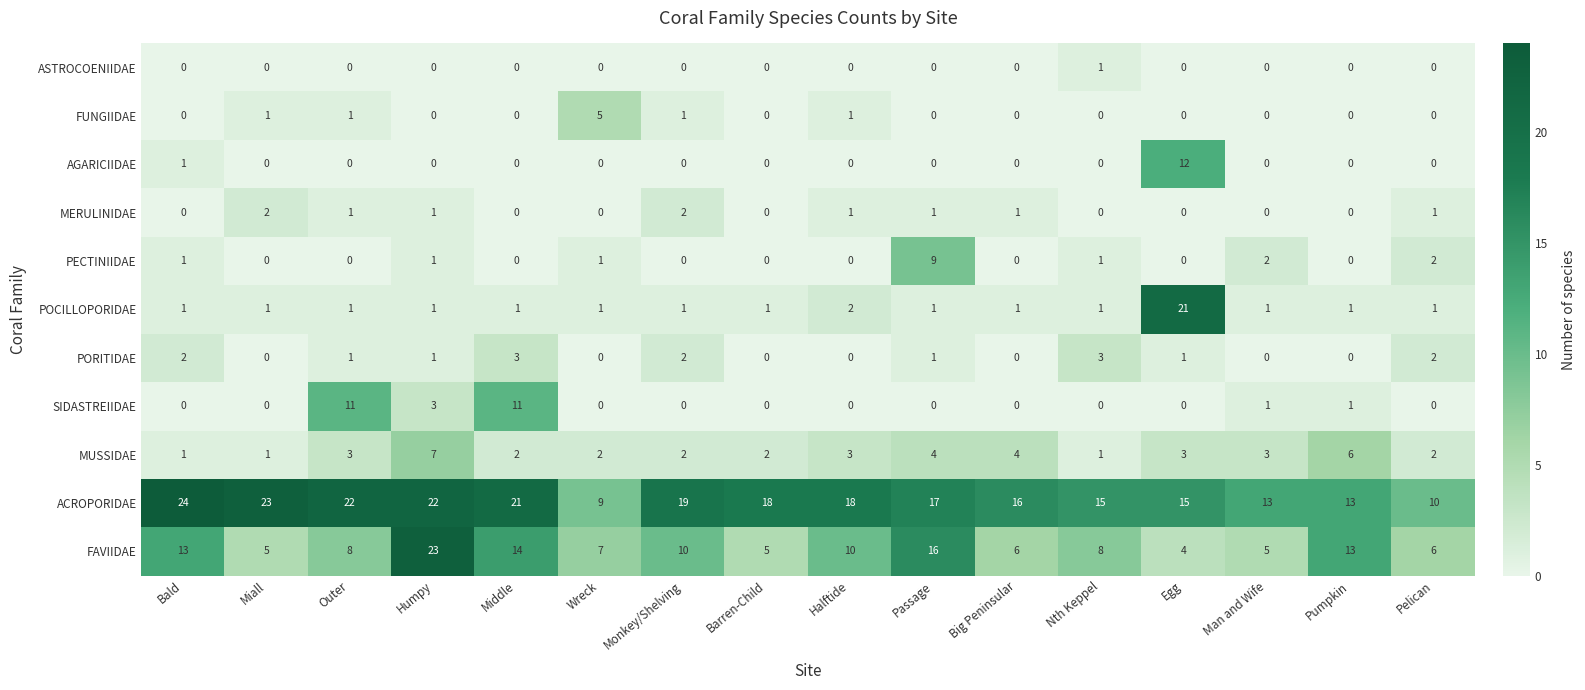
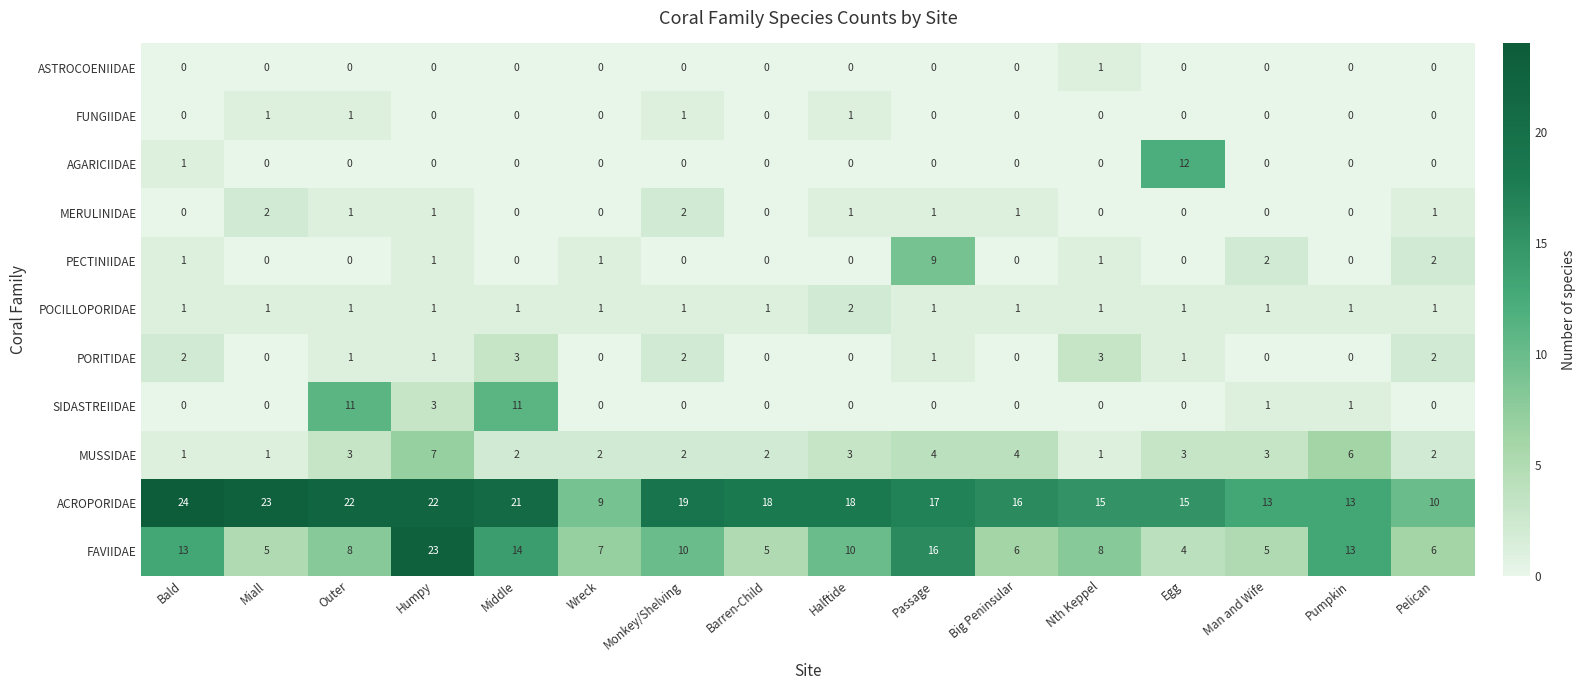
  {
    "ASTROCOENIIDAE": {
      "Bald": 0,
      "Miall": 0,
      "Outer": 0,
      "Humpy": 0,
      "Middle": 0,
      "Wreck": 0,
      "Monkey/Shelving": 0,
      "Barren-Child": 0,
      "Halftide": 0,
      "Passage": 0,
      "Big Peninsular": 0,
      "Nth Keppel": 1,
      "Egg": 0,
      "Man and Wife": 0,
      "Pumpkin": 0,
      "Pelican": 0
    },
    "FUNGIIDAE": {
      "Bald": 0,
      "Miall": 1,
      "Outer": 1,
      "Humpy": 0,
      "Middle": 0,
-     "Wreck": 5,
+     "Wreck": 0,
      "Monkey/Shelving": 1,
      "Barren-Child": 0,
      "Halftide": 1,
      "Passage": 0,
      "Big Peninsular": 0,
      "Nth Keppel": 0,
      "Egg": 0,
      "Man and Wife": 0,
      "Pumpkin": 0,
      "Pelican": 0
    },
    "AGARICIIDAE": {
      "Bald": 1,
      "Miall": 0,
      "Outer": 0,
      "Humpy": 0,
      "Middle": 0,
      "Wreck": 0,
      "Monkey/Shelving": 0,
      "Barren-Child": 0,
      "Halftide": 0,
      "Passage": 0,
      "Big Peninsular": 0,
      "Nth Keppel": 0,
      "Egg": 12,
      "Man and Wife": 0,
      "Pumpkin": 0,
      "Pelican": 0
    },
    "MERULINIDAE": {
      "Bald": 0,
      "Miall": 2,
      "Outer": 1,
      "Humpy": 1,
      "Middle": 0,
      "Wreck": 0,
      "Monkey/Shelving": 2,
      "Barren-Child": 0,
      "Halftide": 1,
      "Passage": 1,
      "Big Peninsular": 1,
      "Nth Keppel": 0,
      "Egg": 0,
      "Man and Wife": 0,
      "Pumpkin": 0,
      "Pelican": 1
    },
    "PECTINIIDAE": {
      "Bald": 1,
      "Miall": 0,
      "Outer": 0,
      "Humpy": 1,
      "Middle": 0,
      "Wreck": 1,
      "Monkey/Shelving": 0,
      "Barren-Child": 0,
      "Halftide": 0,
      "Passage": 9,
      "Big Peninsular": 0,
      "Nth Keppel": 1,
      "Egg": 0,
      "Man and Wife": 2,
      "Pumpkin": 0,
      "Pelican": 2
    },
    "POCILLOPORIDAE": {
      "Bald": 1,
      "Miall": 1,
      "Outer": 1,
      "Humpy": 1,
      "Middle": 1,
      "Wreck": 1,
      "Monkey/Shelving": 1,
      "Barren-Child": 1,
      "Halftide": 2,
      "Passage": 1,
      "Big Peninsular": 1,
      "Nth Keppel": 1,
-     "Egg": 21,
+     "Egg": 1,
      "Man and Wife": 1,
      "Pumpkin": 1,
      "Pelican": 1
    },
    "PORITIDAE": {
      "Bald": 2,
      "Miall": 0,
      "Outer": 1,
      "Humpy": 1,
      "Middle": 3,
      "Wreck": 0,
      "Monkey/Shelving": 2,
      "Barren-Child": 0,
      "Halftide": 0,
      "Passage": 1,
      "Big Peninsular": 0,
      "Nth Keppel": 3,
      "Egg": 1,
      "Man and Wife": 0,
      "Pumpkin": 0,
      "Pelican": 2
    },
    "SIDASTREIIDAE": {
      "Bald": 0,
      "Miall": 0,
      "Outer": 11,
      "Humpy": 3,
      "Middle": 11,
      "Wreck": 0,
      "Monkey/Shelving": 0,
      "Barren-Child": 0,
      "Halftide": 0,
      "Passage": 0,
      "Big Peninsular": 0,
      "Nth Keppel": 0,
      "Egg": 0,
      "Man and Wife": 1,
      "Pumpkin": 1,
      "Pelican": 0
    },
    "MUSSIDAE": {
      "Bald": 1,
      "Miall": 1,
      "Outer": 3,
      "Humpy": 7,
      "Middle": 2,
      "Wreck": 2,
      "Monkey/Shelving": 2,
      "Barren-Child": 2,
      "Halftide": 3,
      "Passage": 4,
      "Big Peninsular": 4,
      "Nth Keppel": 1,
      "Egg": 3,
      "Man and Wife": 3,
      "Pumpkin": 6,
      "Pelican": 2
    },
    "ACROPORIDAE": {
      "Bald": 24,
      "Miall": 23,
      "Outer": 22,
      "Humpy": 22,
      "Middle": 21,
      "Wreck": 9,
      "Monkey/Shelving": 19,
      "Barren-Child": 18,
      "Halftide": 18,
      "Passage": 17,
      "Big Peninsular": 16,
      "Nth Keppel": 15,
      "Egg": 15,
      "Man and Wife": 13,
      "Pumpkin": 13,
      "Pelican": 10
    },
    "FAVIIDAE": {
      "Bald": 13,
      "Miall": 5,
      "Outer": 8,
      "Humpy": 23,
      "Middle": 14,
      "Wreck": 7,
      "Monkey/Shelving": 10,
      "Barren-Child": 5,
      "Halftide": 10,
      "Passage": 16,
      "Big Peninsular": 6,
      "Nth Keppel": 8,
      "Egg": 4,
      "Man and Wife": 5,
      "Pumpkin": 13,
      "Pelican": 6
    }
  }
